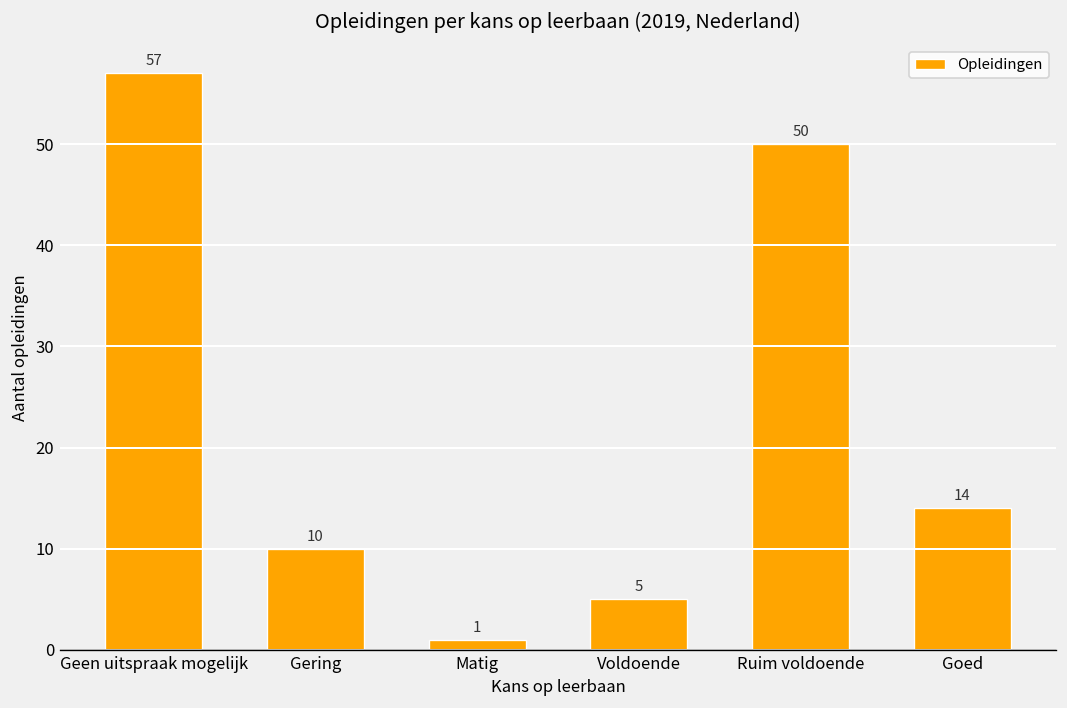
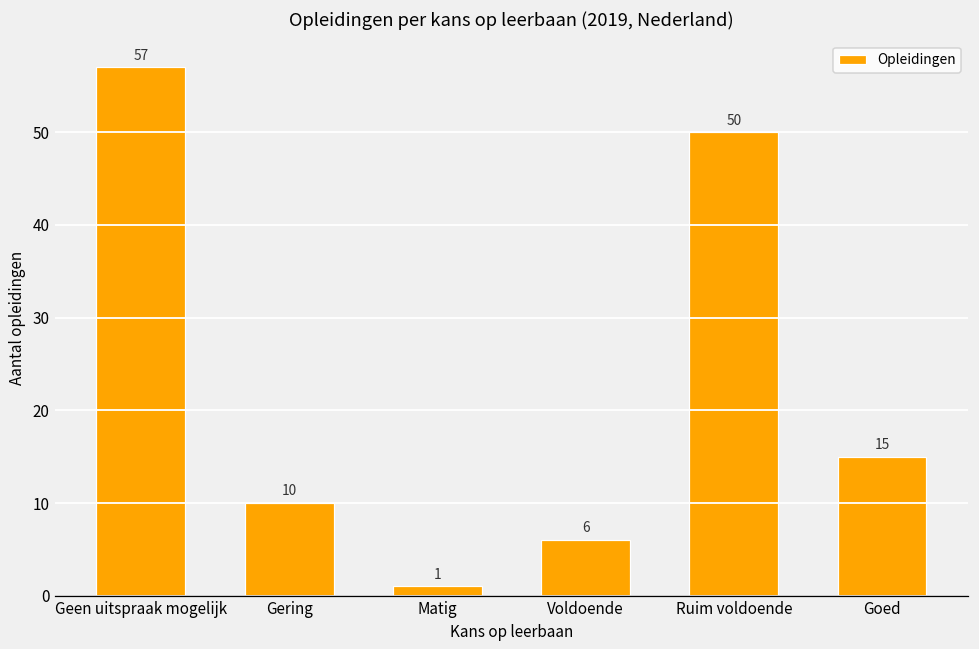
  {
    "Geen uitspraak mogelijk": 57,
    "Gering": 10,
    "Matig": 1,
-   "Voldoende": 5,
+   "Voldoende": 6,
    "Ruim voldoende": 50,
-   "Goed": 14
+   "Goed": 15
  }
